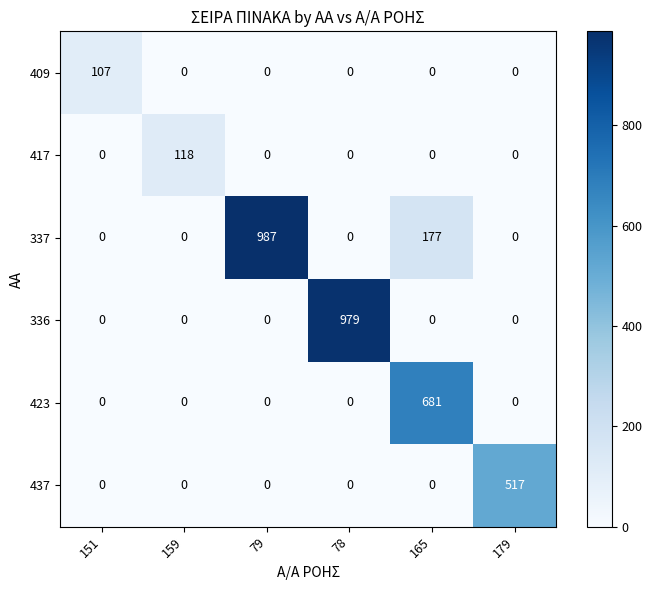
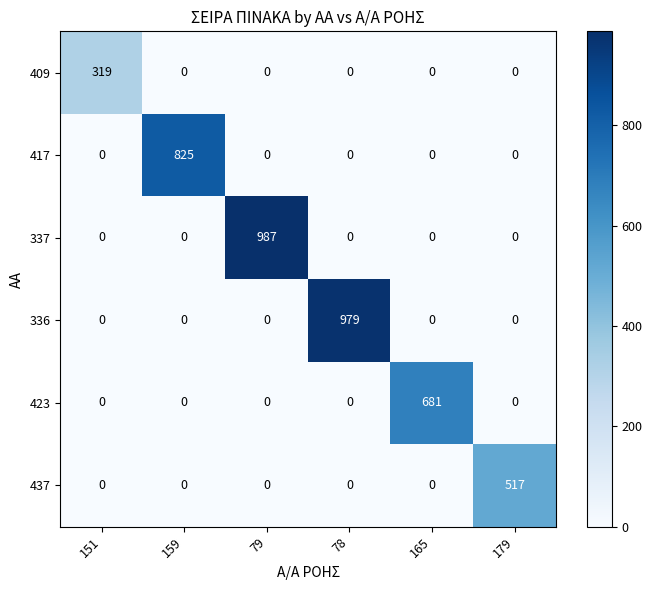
  {
    "409": {
-     "151": 107,
+     "151": 319,
      "159": 0,
      "79": 0,
      "78": 0,
      "165": 0,
      "179": 0
    },
    "417": {
      "151": 0,
-     "159": 118,
+     "159": 825,
      "79": 0,
      "78": 0,
      "165": 0,
      "179": 0
    },
    "337": {
      "151": 0,
      "159": 0,
      "79": 987,
      "78": 0,
-     "165": 177,
+     "165": 0,
      "179": 0
    },
    "336": {
      "151": 0,
      "159": 0,
      "79": 0,
      "78": 979,
      "165": 0,
      "179": 0
    },
    "423": {
      "151": 0,
      "159": 0,
      "79": 0,
      "78": 0,
      "165": 681,
      "179": 0
    },
    "437": {
      "151": 0,
      "159": 0,
      "79": 0,
      "78": 0,
      "165": 0,
      "179": 517
    }
  }
